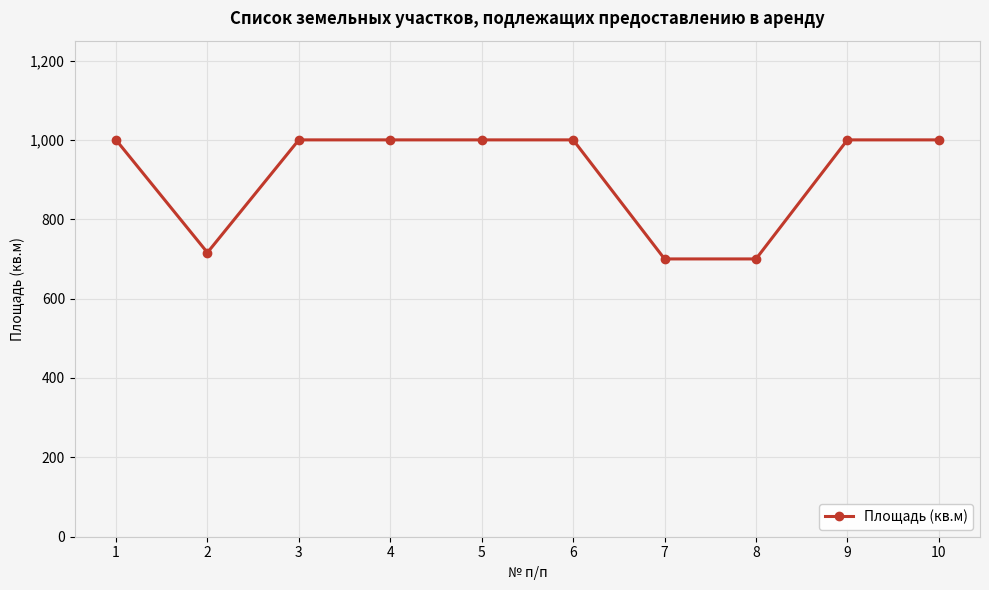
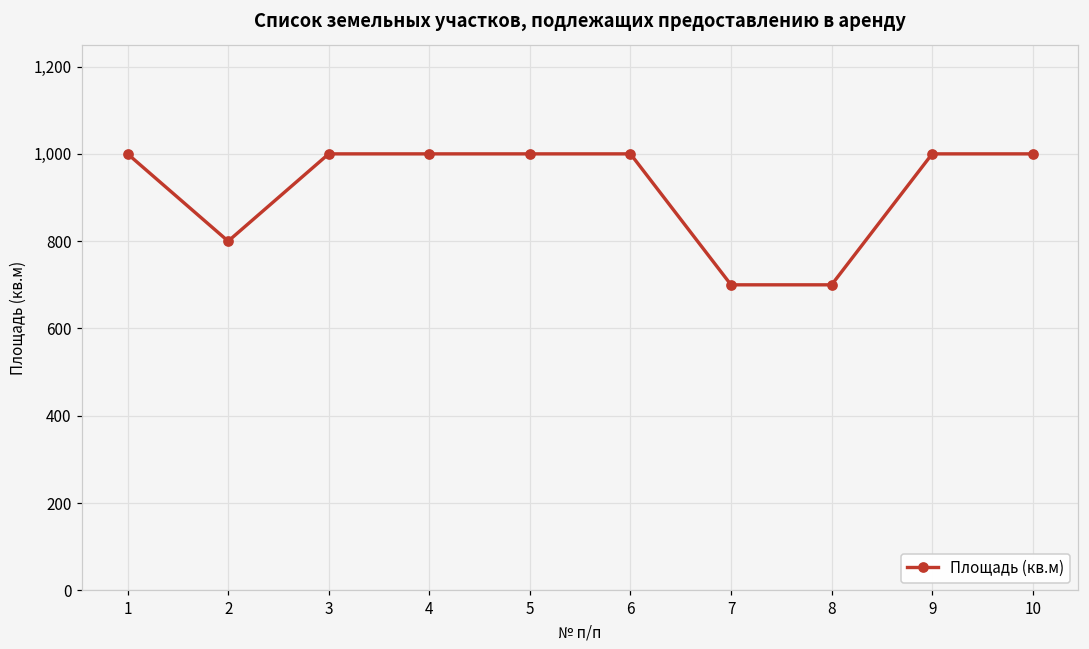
  {
    "1": "1,000",
-   "2": "720",
+   "2": "800",
    "3": "1,000",
    "4": "1,000",
    "5": "1,000",
    "6": "1,000",
    "7": "700",
    "8": "700",
    "9": "1,000",
    "10": "1,000"
  }
